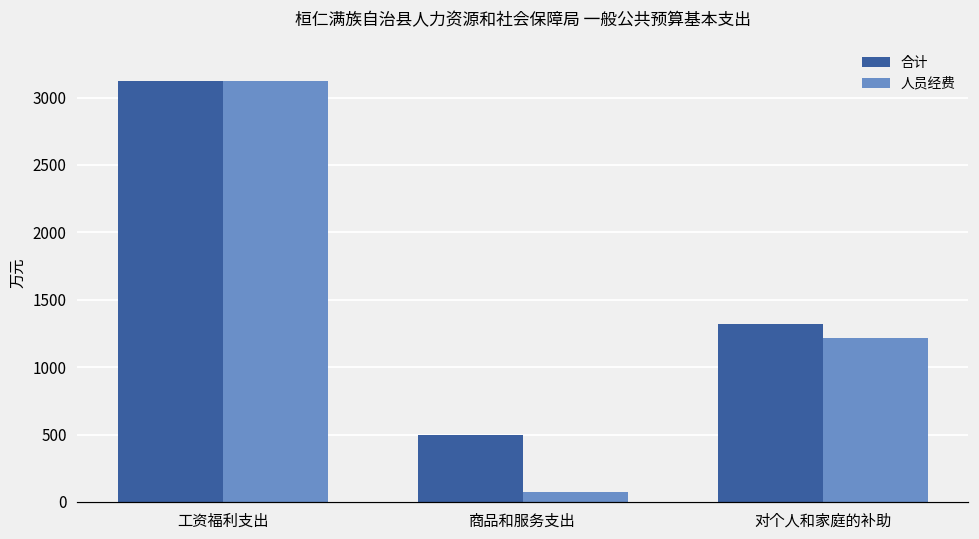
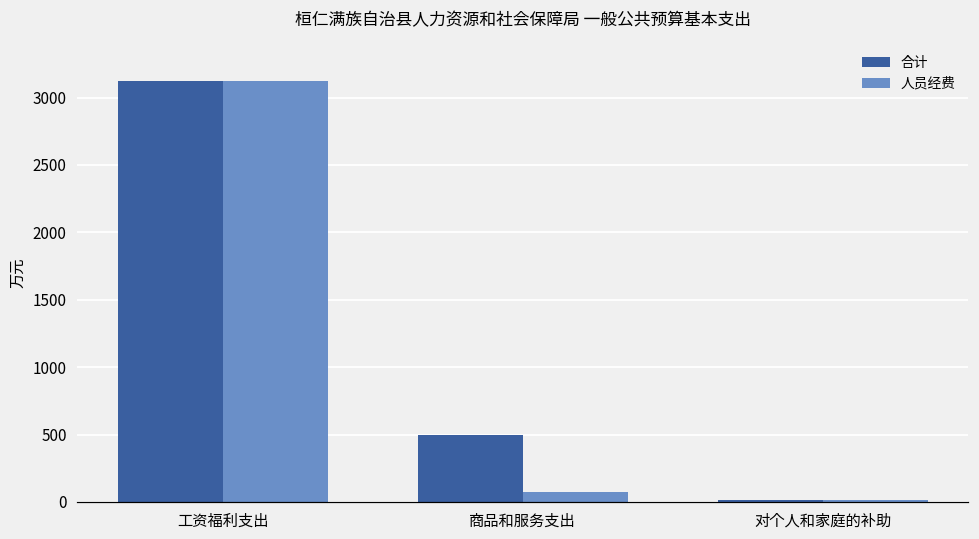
  {
    "合计": {
      "工资福利支出": 3120,
      "商品和服务支出": 500,
-     "对个人和家庭的补助": 1320
+     "对个人和家庭的补助": 10
    },
    "人员经费": {
      "工资福利支出": 3120,
      "商品和服务支出": 80,
-     "对个人和家庭的补助": 1210
+     "对个人和家庭的补助": 10
    }
  }
